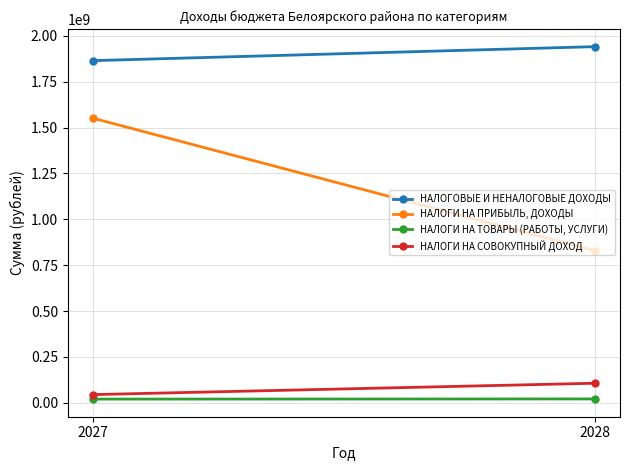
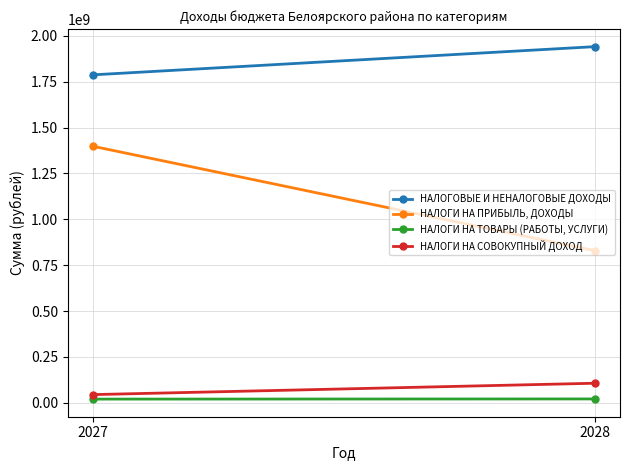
  {
    "НАЛОГОВЫЕ И НЕНАЛОГОВЫЕ ДОХОДЫ": {
-     "2027": 1860000000,
+     "2027": 1790000000,
      "2028": 1940000000
    },
    "НАЛОГИ НА ПРИБЫЛЬ, ДОХОДЫ": {
-     "2027": 1550000000
+     "2027": 1400000000
    },
    "НАЛОГИ НА ТОВАРЫ (РАБОТЫ, УСЛУГИ)": {
      "2027": 20000000,
      "2028": 20000000
    },
    "НАЛОГИ НА СОВОКУПНЫЙ ДОХОД": {
      "2027": 40000000,
      "2028": 110000000
    }
  }
